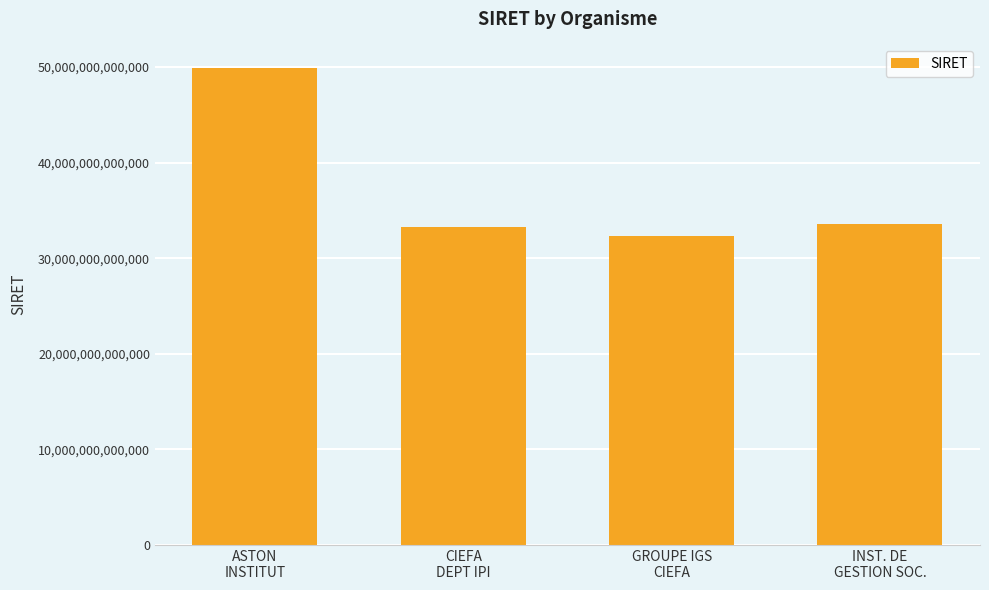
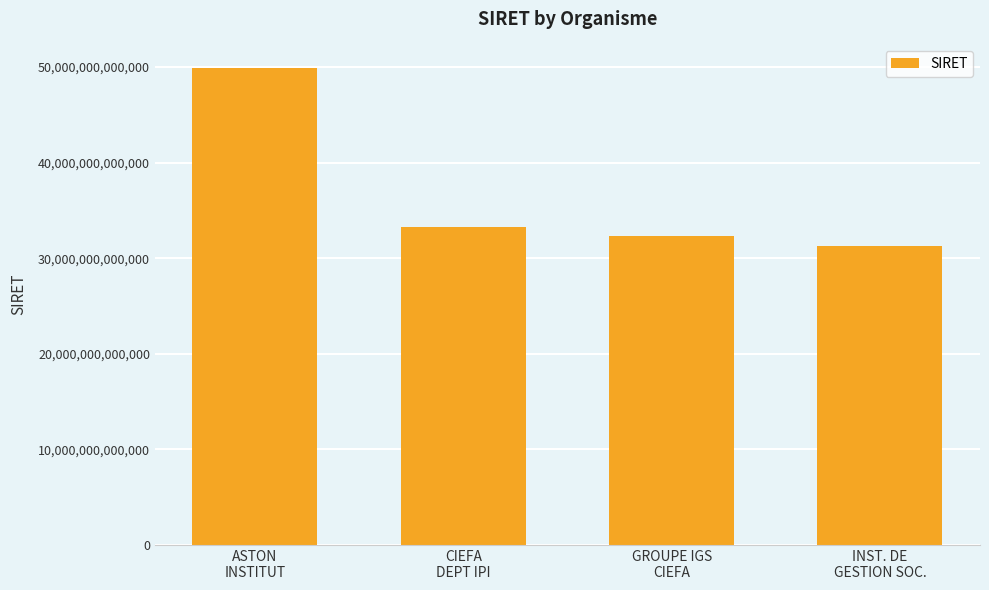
  {
    "ASTON INSTITUT": "50,000,000,000,000",
    "CIEFA DEPT IPI": "33,000,000,000,000",
    "GROUPE IGS CIEFA": "32,000,000,000,000",
-   "INST. DE GESTION SOC.": "34,000,000,000,000"
+   "INST. DE GESTION SOC.": "31,000,000,000,000"
  }
